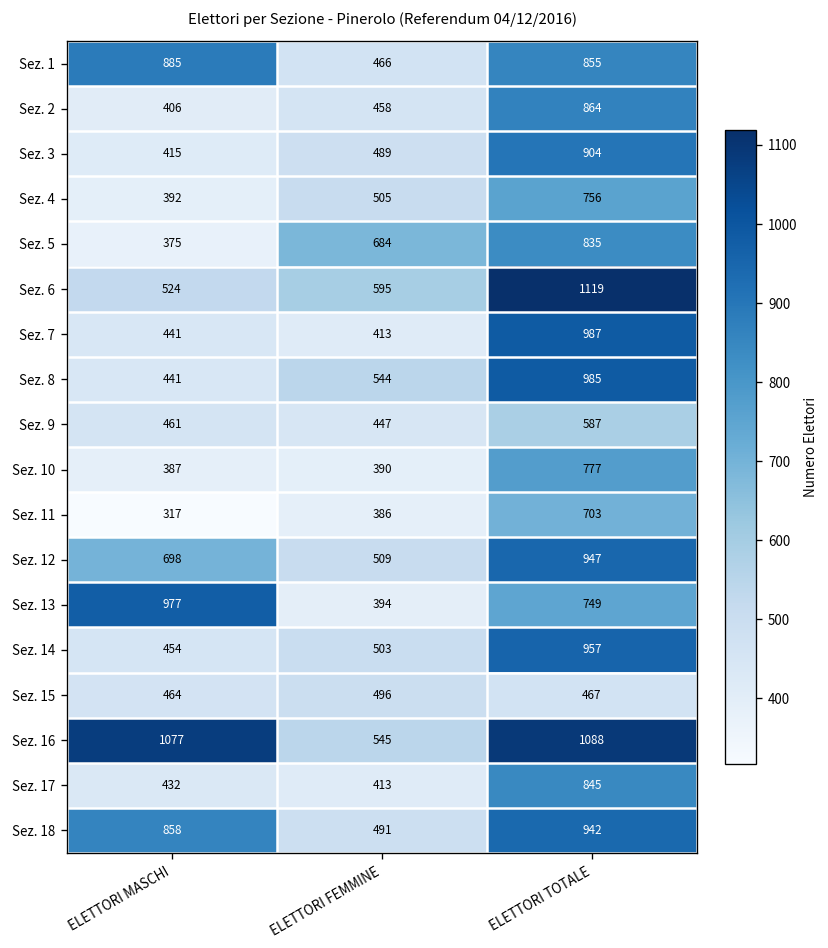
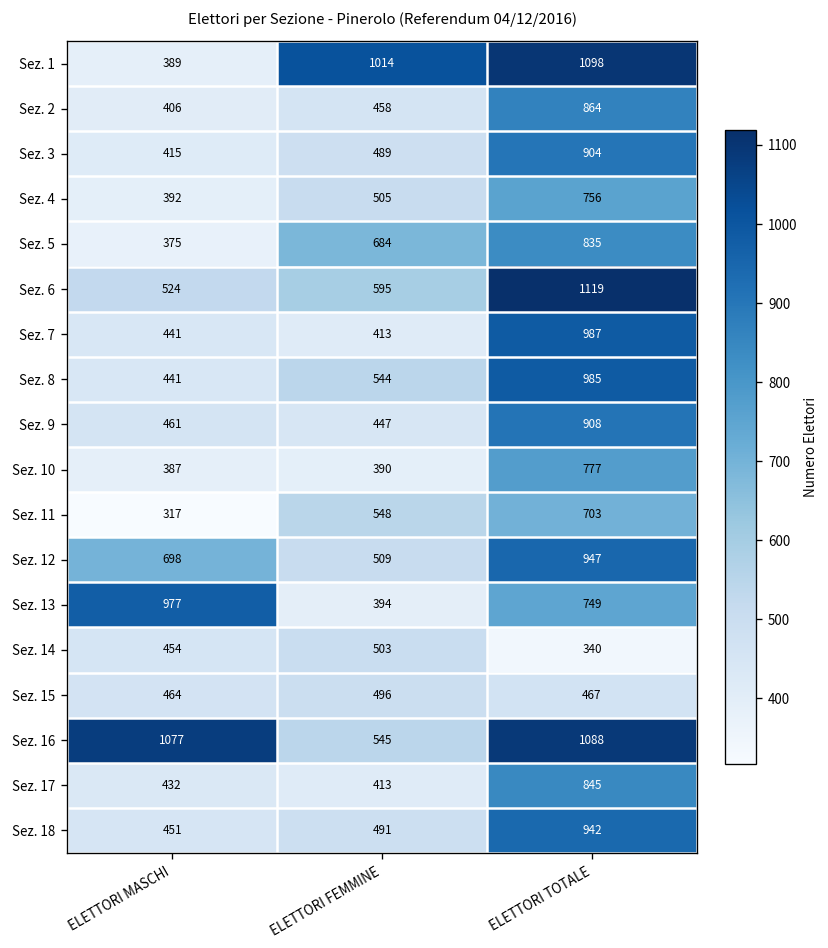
  {
    "Sez. 1": {
-     "ELETTORI MASCHI": 885,
-     "ELETTORI FEMMINE": 466,
-     "ELETTORI TOTALE": 855
+     "ELETTORI MASCHI": 389,
+     "ELETTORI FEMMINE": 1014,
+     "ELETTORI TOTALE": 1098
    },
    "Sez. 2": {
      "ELETTORI MASCHI": 406,
      "ELETTORI FEMMINE": 458,
      "ELETTORI TOTALE": 864
    },
    "Sez. 3": {
      "ELETTORI MASCHI": 415,
      "ELETTORI FEMMINE": 489,
      "ELETTORI TOTALE": 904
    },
    "Sez. 4": {
      "ELETTORI MASCHI": 392,
      "ELETTORI FEMMINE": 505,
      "ELETTORI TOTALE": 756
    },
    "Sez. 5": {
      "ELETTORI MASCHI": 375,
      "ELETTORI FEMMINE": 684,
      "ELETTORI TOTALE": 835
    },
    "Sez. 6": {
      "ELETTORI MASCHI": 524,
      "ELETTORI FEMMINE": 595,
      "ELETTORI TOTALE": 1119
    },
    "Sez. 7": {
      "ELETTORI MASCHI": 441,
      "ELETTORI FEMMINE": 413,
      "ELETTORI TOTALE": 987
    },
    "Sez. 8": {
      "ELETTORI MASCHI": 441,
      "ELETTORI FEMMINE": 544,
      "ELETTORI TOTALE": 985
    },
    "Sez. 9": {
      "ELETTORI MASCHI": 461,
      "ELETTORI FEMMINE": 447,
-     "ELETTORI TOTALE": 587
+     "ELETTORI TOTALE": 908
    },
    "Sez. 10": {
      "ELETTORI MASCHI": 387,
      "ELETTORI FEMMINE": 390,
      "ELETTORI TOTALE": 777
    },
    "Sez. 11": {
      "ELETTORI MASCHI": 317,
-     "ELETTORI FEMMINE": 386,
+     "ELETTORI FEMMINE": 548,
      "ELETTORI TOTALE": 703
    },
    "Sez. 12": {
      "ELETTORI MASCHI": 698,
      "ELETTORI FEMMINE": 509,
      "ELETTORI TOTALE": 947
    },
    "Sez. 13": {
      "ELETTORI MASCHI": 977,
      "ELETTORI FEMMINE": 394,
      "ELETTORI TOTALE": 749
    },
    "Sez. 14": {
      "ELETTORI MASCHI": 454,
      "ELETTORI FEMMINE": 503,
-     "ELETTORI TOTALE": 957
+     "ELETTORI TOTALE": 340
    },
    "Sez. 15": {
      "ELETTORI MASCHI": 464,
      "ELETTORI FEMMINE": 496,
      "ELETTORI TOTALE": 467
    },
    "Sez. 16": {
      "ELETTORI MASCHI": 1077,
      "ELETTORI FEMMINE": 545,
      "ELETTORI TOTALE": 1088
    },
    "Sez. 17": {
      "ELETTORI MASCHI": 432,
      "ELETTORI FEMMINE": 413,
      "ELETTORI TOTALE": 845
    },
    "Sez. 18": {
-     "ELETTORI MASCHI": 858,
+     "ELETTORI MASCHI": 451,
      "ELETTORI FEMMINE": 491,
      "ELETTORI TOTALE": 942
    }
  }
